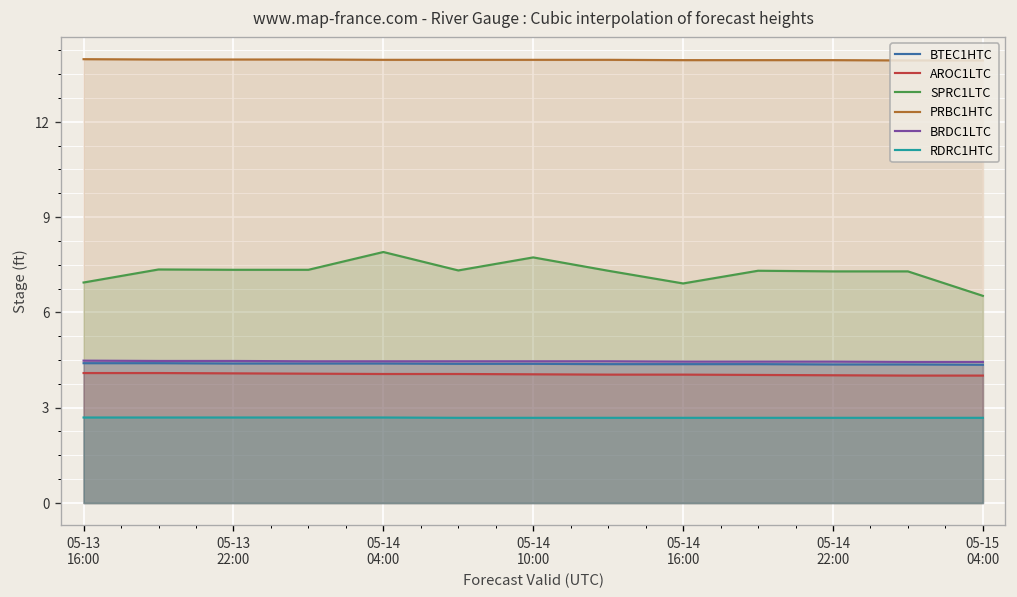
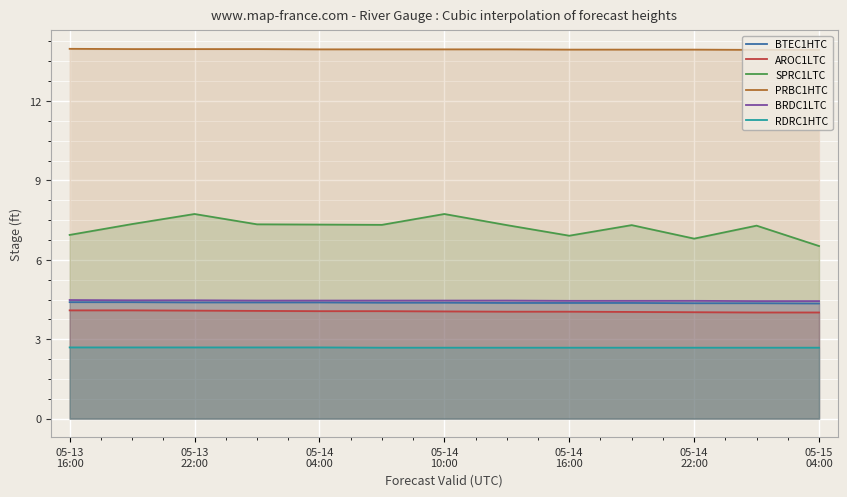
  {
    "SPRC1LTC": {
      "05-13 16:00": 6.9,
-     "05-13 22:00": 7.3,
-     "05-14 04:00": 7.9,
+     "05-13 22:00": 7.7,
+     "05-14 04:00": 7.3,
      "05-14 10:00": 7.7,
      "05-14 16:00": 6.9,
-     "05-14 22:00": 7.3,
+     "05-14 22:00": 6.8,
      "05-15 04:00": 6.5
    }
  }
